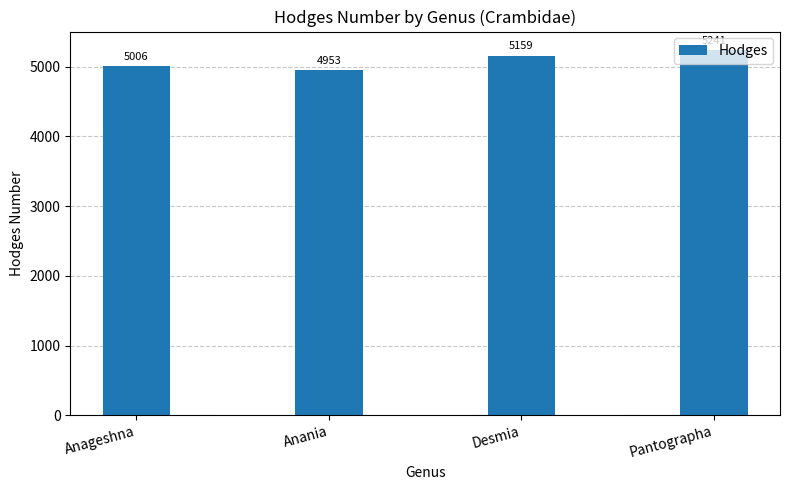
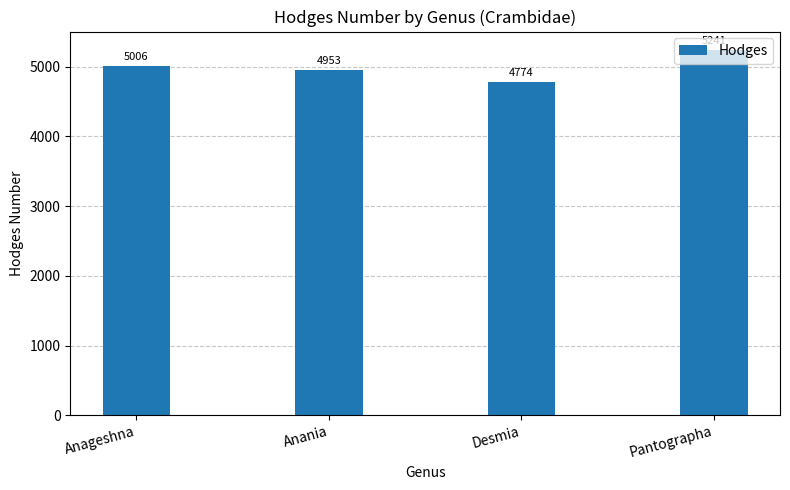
  {
    "Anageshna": 5006,
    "Anania": 4953,
-   "Desmia": 5159
+   "Desmia": 4774
  }
